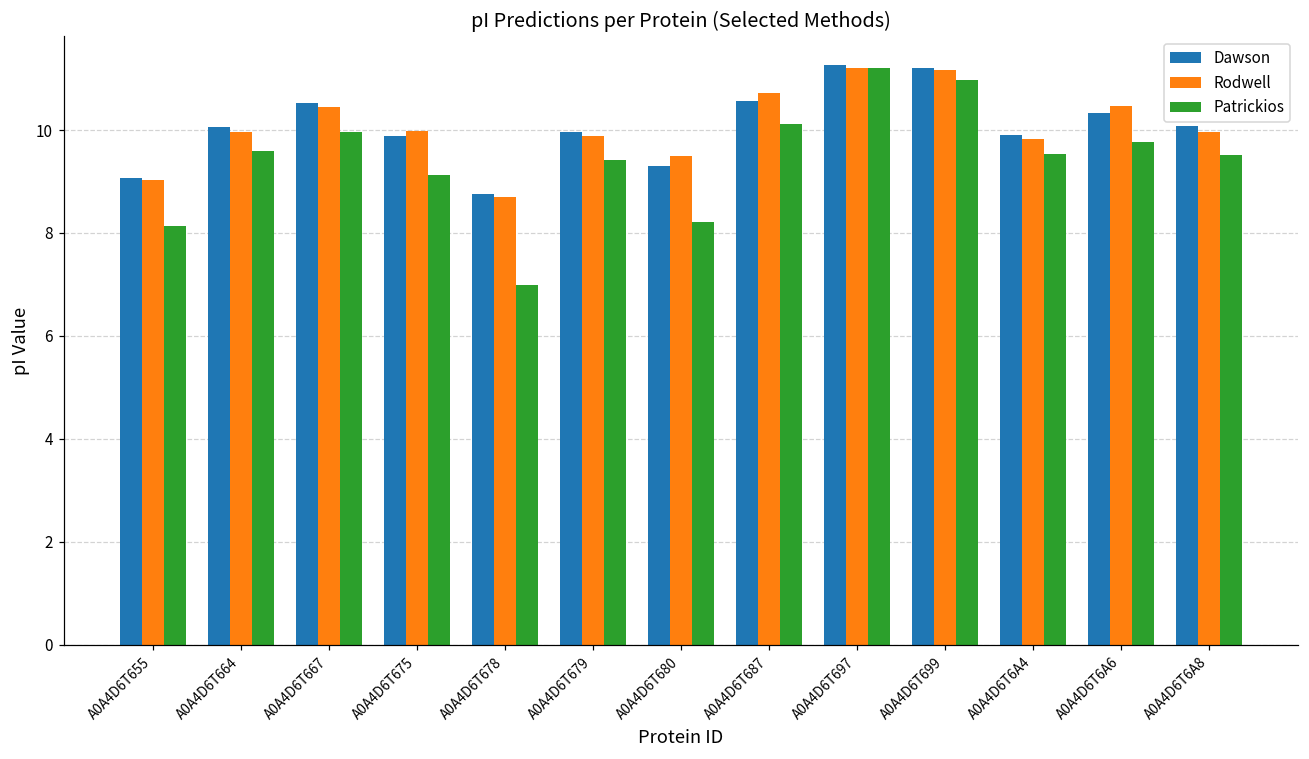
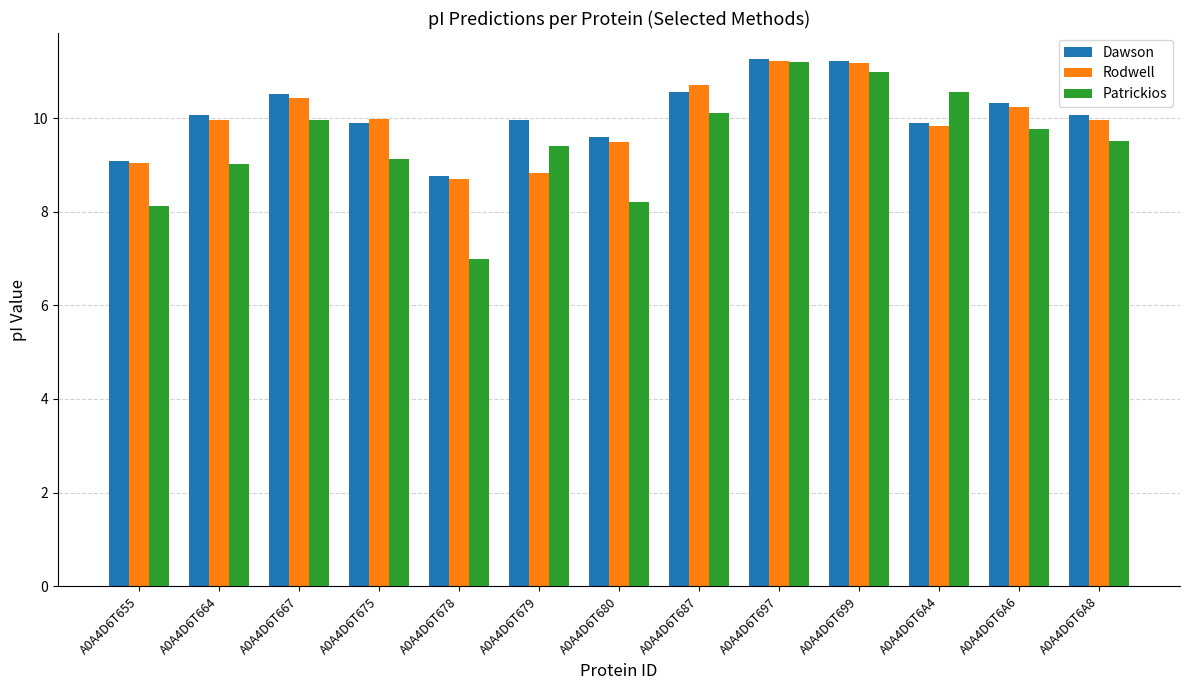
  {
    "Dawson": {
      "A0A4D6T655": 9.1,
      "A0A4D6T664": 10.1,
      "A0A4D6T667": 10.5,
      "A0A4D6T675": 9.9,
      "A0A4D6T678": 8.8,
      "A0A4D6T679": 10.0,
-     "A0A4D6T680": 9.3,
+     "A0A4D6T680": 9.6,
      "A0A4D6T687": 10.6,
      "A0A4D6T697": 11.3,
      "A0A4D6T699": 11.2,
      "A0A4D6T6A4": 9.9,
      "A0A4D6T6A6": 10.3,
      "A0A4D6T6A8": 10.1
    },
    "Rodwell": {
      "A0A4D6T655": 9.0,
      "A0A4D6T664": 10.0,
      "A0A4D6T667": 10.4,
      "A0A4D6T675": 10.0,
      "A0A4D6T678": 8.7,
-     "A0A4D6T679": 9.9,
+     "A0A4D6T679": 8.8,
      "A0A4D6T680": 9.5,
      "A0A4D6T687": 10.7,
      "A0A4D6T697": 11.2,
      "A0A4D6T699": 11.2,
      "A0A4D6T6A4": 9.8,
-     "A0A4D6T6A6": 10.5,
+     "A0A4D6T6A6": 10.2,
      "A0A4D6T6A8": 10.0
    },
    "Patrickios": {
      "A0A4D6T655": 8.1,
-     "A0A4D6T664": 9.6,
+     "A0A4D6T664": 9.0,
      "A0A4D6T667": 10.0,
      "A0A4D6T675": 9.1,
      "A0A4D6T678": 7.0,
      "A0A4D6T679": 9.4,
      "A0A4D6T680": 8.2,
      "A0A4D6T687": 10.1,
      "A0A4D6T697": 11.2,
      "A0A4D6T699": 11.0,
-     "A0A4D6T6A4": 9.5,
+     "A0A4D6T6A4": 10.6,
      "A0A4D6T6A6": 9.8,
      "A0A4D6T6A8": 9.5
    }
  }
